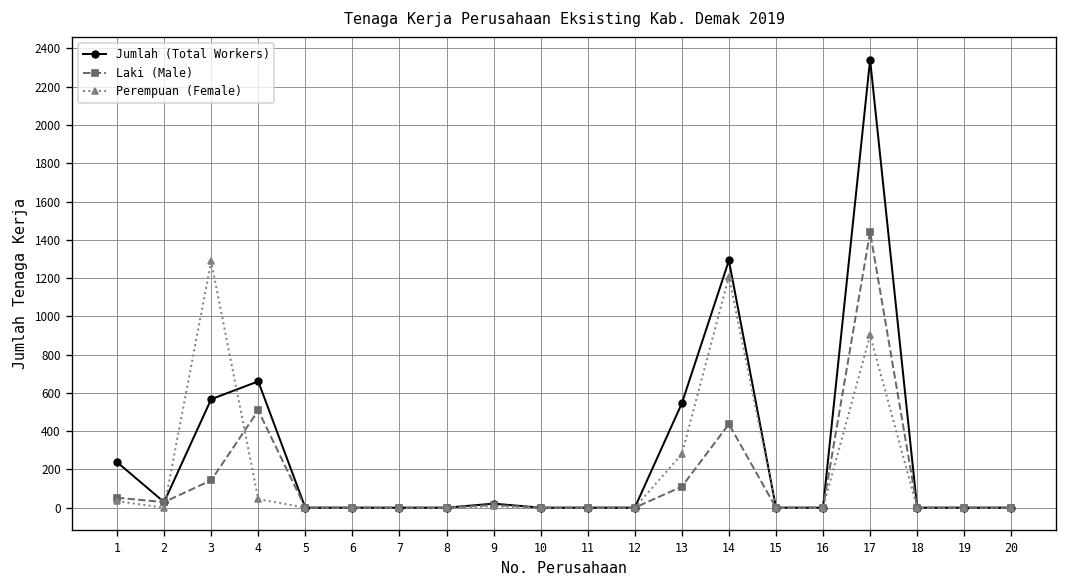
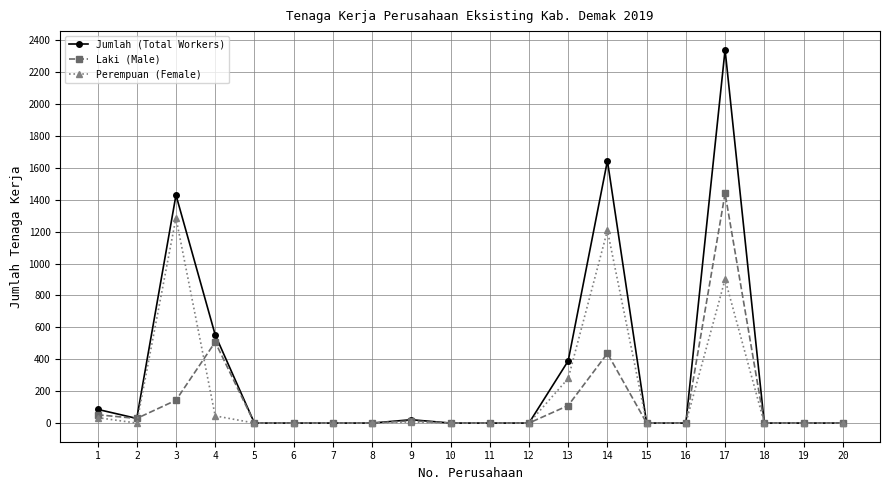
  {
    "Jumlah (Total Workers)": {
-     "1": 240,
-     "3": 570,
-     "4": 660,
-     "13": 550,
-     "14": 1290,
+     "1": 90,
+     "3": 1430,
+     "4": 550,
+     "13": 390,
+     "14": 1650,
      "17": 2340
    }
  }
